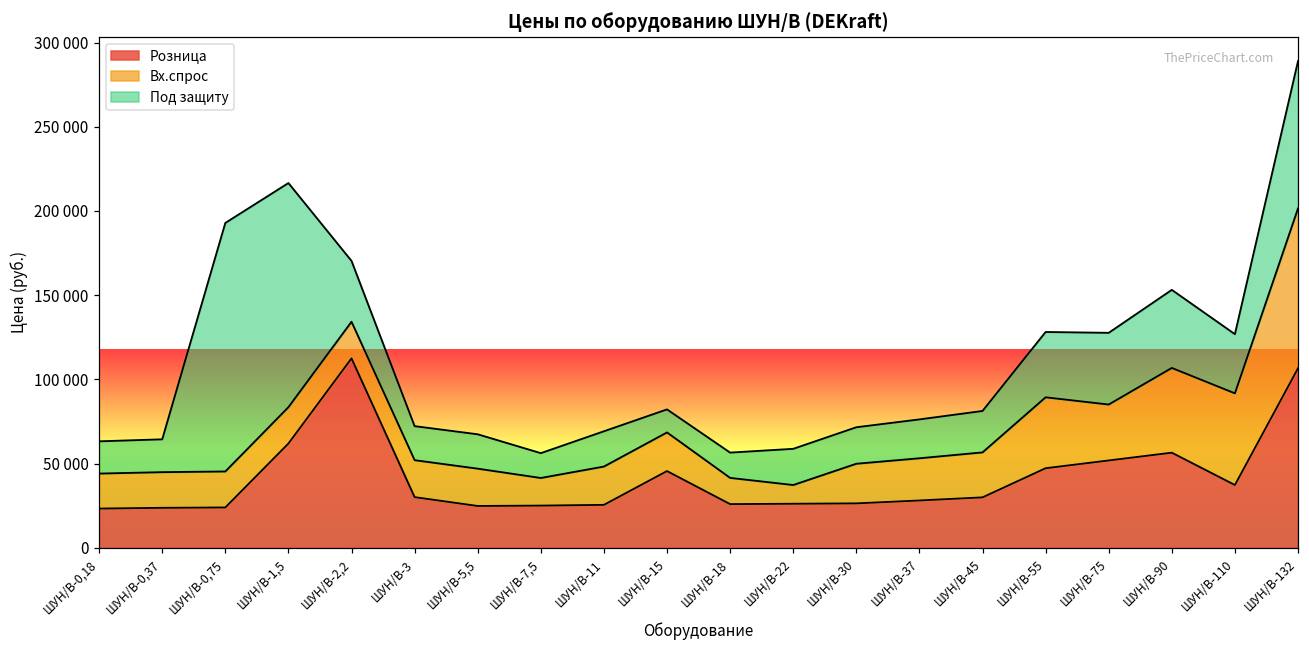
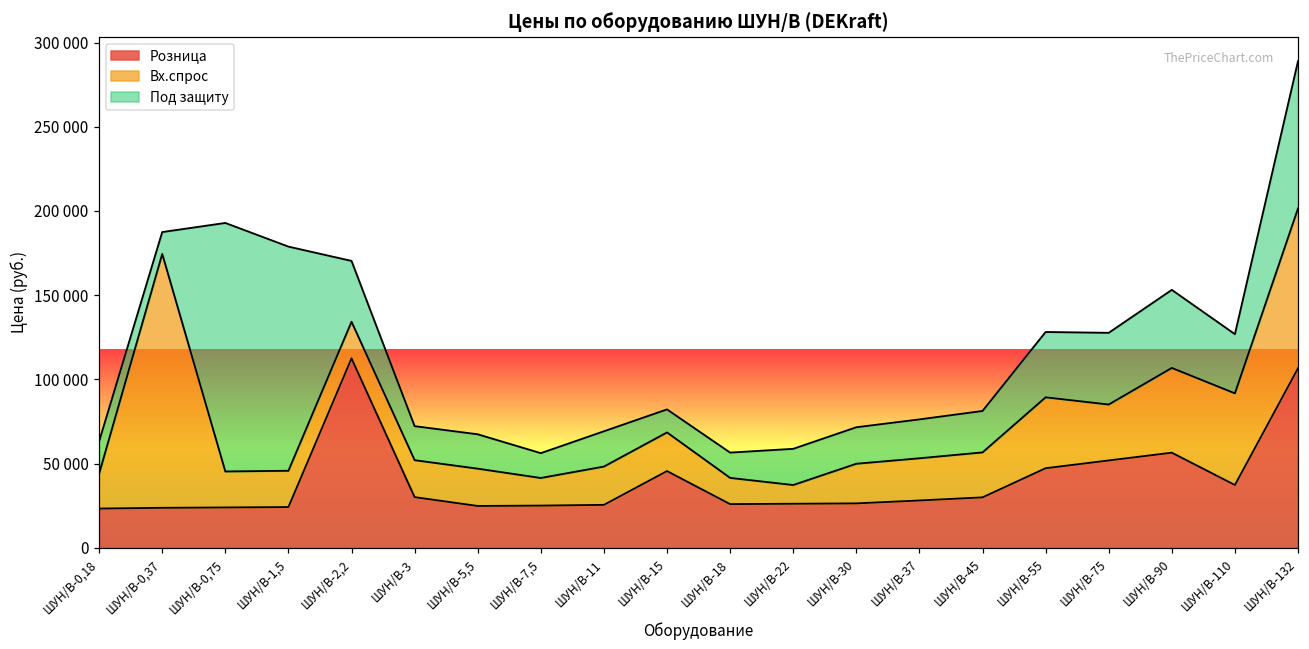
  {
    "Розница": {
      "ШУН/В-0,18": 23000,
      "ШУН/В-0,37": 24000,
      "ШУН/В-0,75": 24000,
-     "ШУН/В-1,5": 62000,
+     "ШУН/В-1,5": 24000,
      "ШУН/В-2,2": 112000,
      "ШУН/В-3": 30000,
      "ШУН/В-5,5": 25000,
      "ШУН/В-7,5": 25000,
      "ШУН/В-11": 26000,
      "ШУН/В-15": 46000,
      "ШУН/В-18": 26000,
      "ШУН/В-22": 26000,
      "ШУН/В-30": 26000,
      "ШУН/В-37": 28000,
      "ШУН/В-45": 30000,
      "ШУН/В-55": 47000,
      "ШУН/В-75": 52000,
      "ШУН/В-90": 57000,
      "ШУН/В-110": 37000,
      "ШУН/В-132": 107000
    },
    "Вх.спрос": {
      "ШУН/В-0,18": 21000,
-     "ШУН/В-0,37": 21000,
+     "ШУН/В-0,37": 151000,
      "ШУН/В-0,75": 21000,
      "ШУН/В-1,5": 22000,
      "ШУН/В-2,2": 22000,
      "ШУН/В-3": 22000,
      "ШУН/В-5,5": 22000,
      "ШУН/В-7,5": 16000,
      "ШУН/В-11": 23000,
      "ШУН/В-15": 23000,
      "ШУН/В-18": 16000,
      "ШУН/В-22": 11000,
      "ШУН/В-30": 24000,
      "ШУН/В-37": 25000,
      "ШУН/В-45": 27000,
      "ШУН/В-55": 42000,
      "ШУН/В-75": 33000,
      "ШУН/В-90": 50000,
      "ШУН/В-110": 54000,
      "ШУН/В-132": 95000
    },
    "Под защиту": {
      "ШУН/В-0,18": 19000,
-     "ШУН/В-0,37": 20000,
+     "ШУН/В-0,37": 13000,
      "ШУН/В-0,75": 148000,
      "ШУН/В-1,5": 133000,
      "ШУН/В-2,2": 36000,
      "ШУН/В-3": 20000,
      "ШУН/В-5,5": 20000,
      "ШУН/В-7,5": 15000,
      "ШУН/В-11": 21000,
      "ШУН/В-15": 14000,
      "ШУН/В-18": 15000,
      "ШУН/В-22": 21000,
      "ШУН/В-30": 22000,
      "ШУН/В-37": 23000,
      "ШУН/В-45": 25000,
      "ШУН/В-55": 39000,
      "ШУН/В-75": 43000,
      "ШУН/В-90": 46000,
      "ШУН/В-110": 35000,
      "ШУН/В-132": 87000
    }
  }
